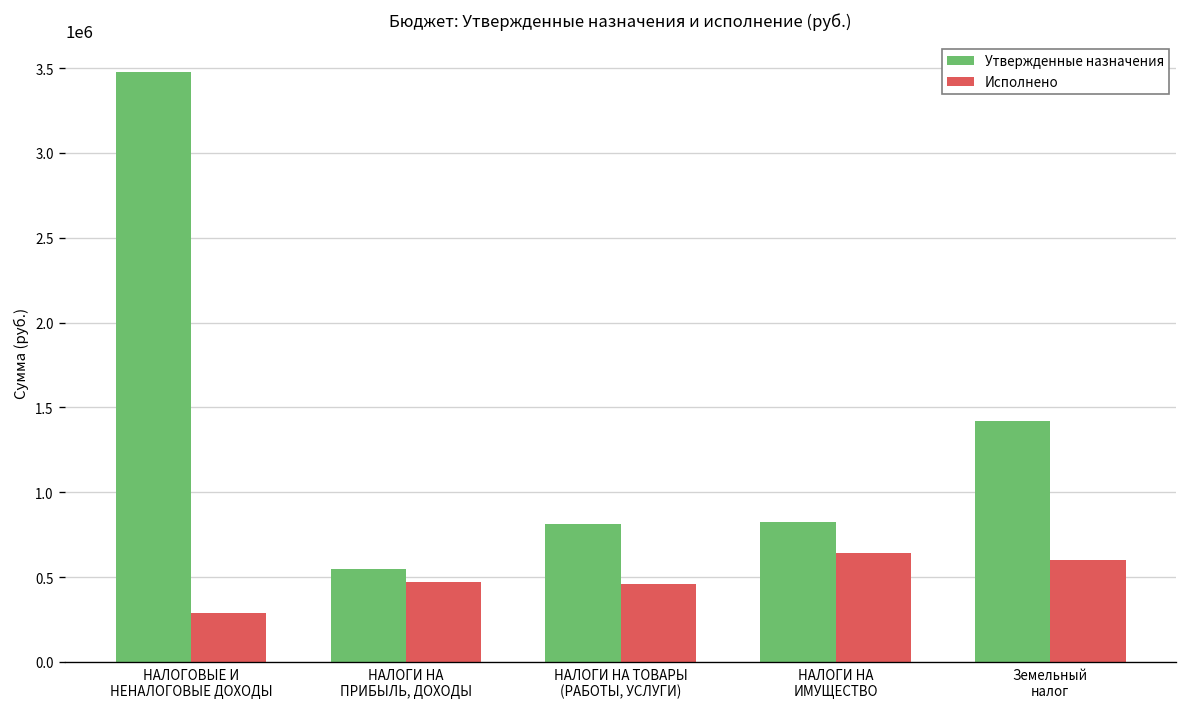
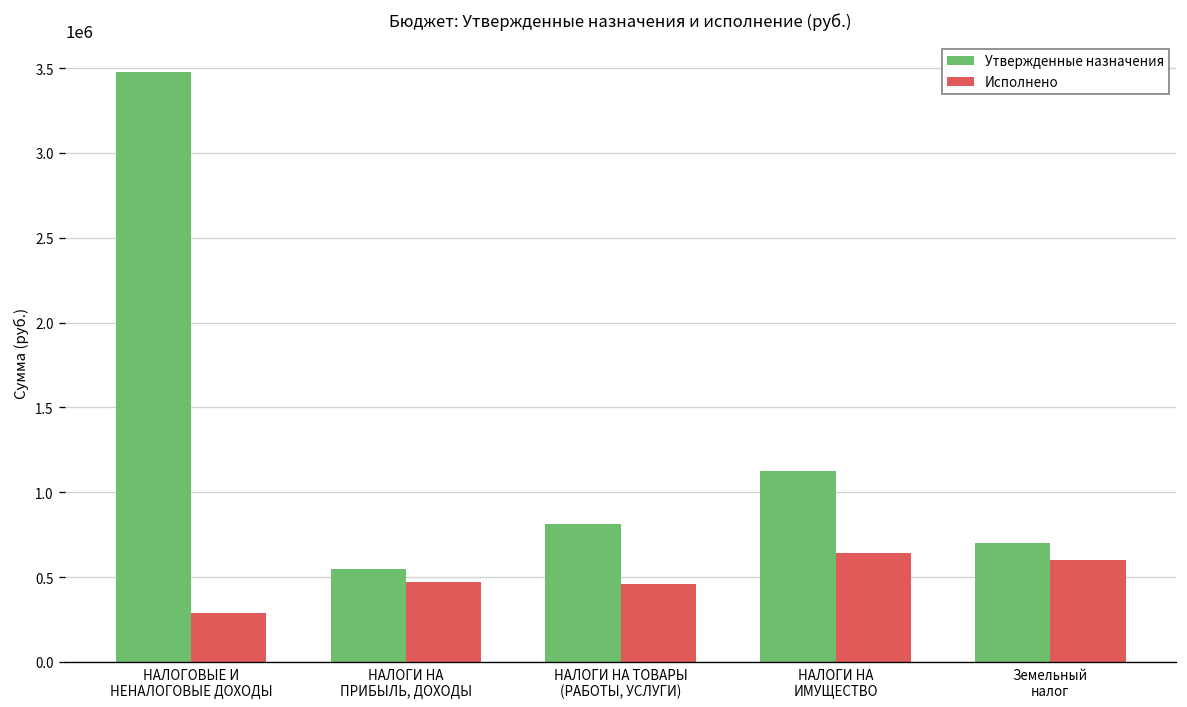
  {
    "Утвержденные назначения": {
      "НАЛОГОВЫЕ И НЕНАЛОГОВЫЕ ДОХОДЫ": 3480000,
      "НАЛОГИ НА ПРИБЫЛЬ, ДОХОДЫ": 550000,
      "НАЛОГИ НА ТОВАРЫ (РАБОТЫ, УСЛУГИ)": 810000,
-     "НАЛОГИ НА ИМУЩЕСТВО": 830000,
-     "Земельный налог": 1420000
+     "НАЛОГИ НА ИМУЩЕСТВО": 1130000,
+     "Земельный налог": 700000
    },
    "Исполнено": {
      "НАЛОГОВЫЕ И НЕНАЛОГОВЫЕ ДОХОДЫ": 290000,
      "НАЛОГИ НА ПРИБЫЛЬ, ДОХОДЫ": 470000,
      "НАЛОГИ НА ТОВАРЫ (РАБОТЫ, УСЛУГИ)": 460000,
      "НАЛОГИ НА ИМУЩЕСТВО": 640000,
      "Земельный налог": 600000
    }
  }
